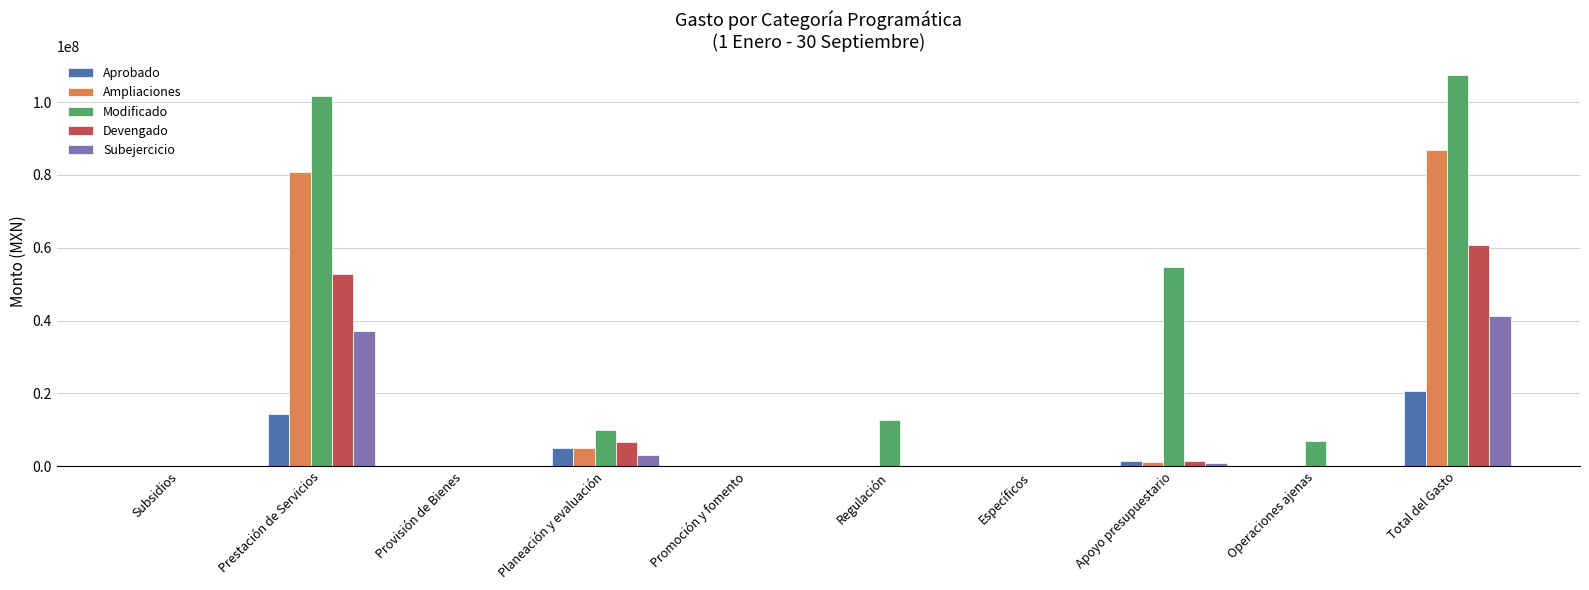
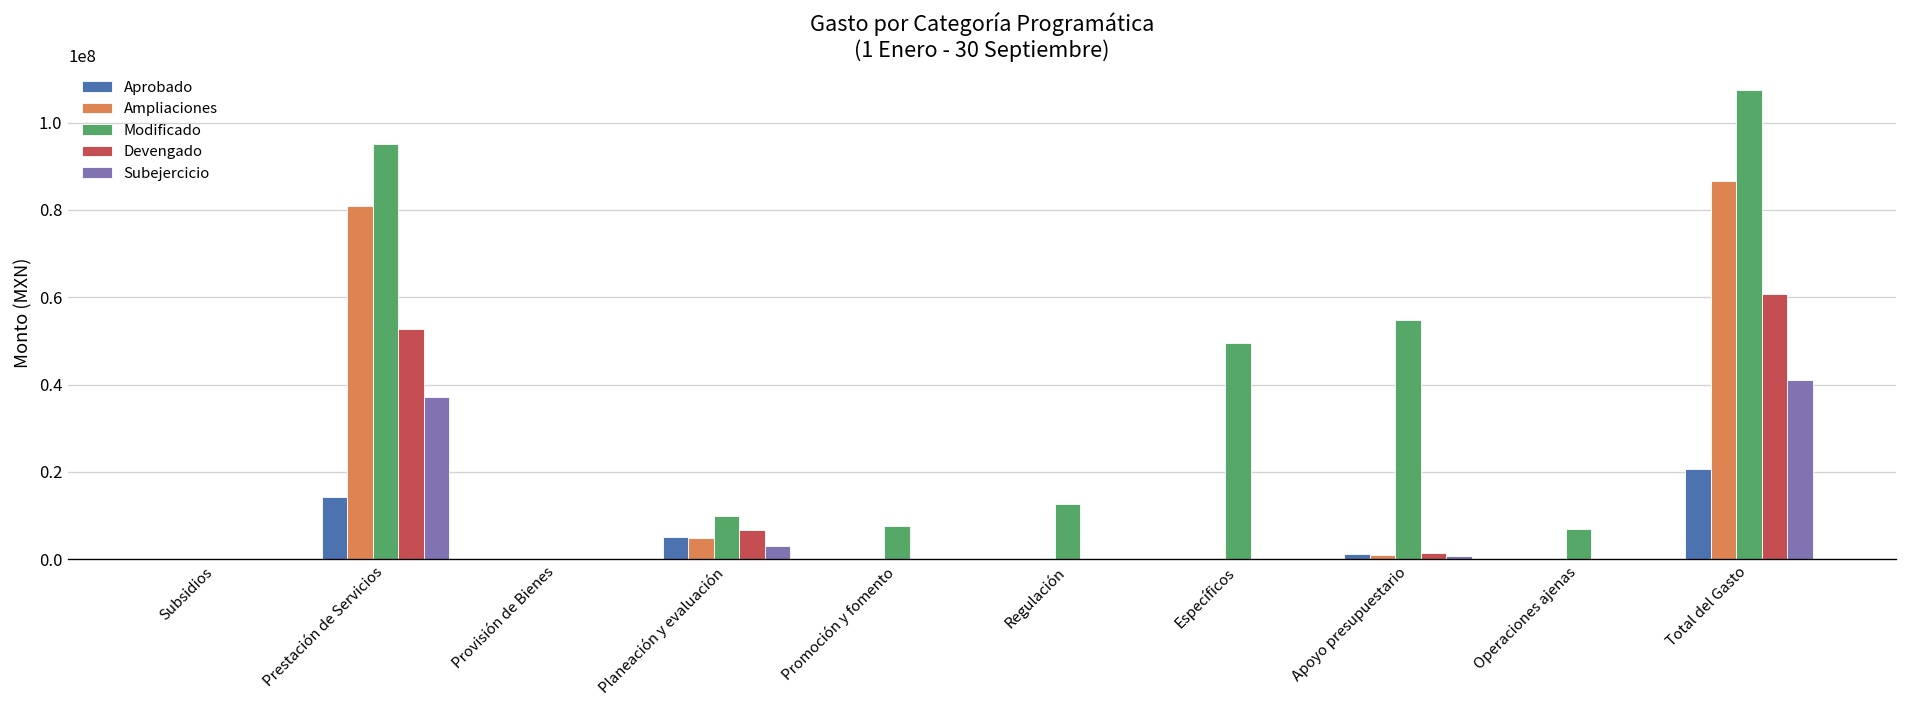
  {
    "Modificado": {
      "Subsidios": 0,
-     "Prestación de Servicios": 102000000,
+     "Prestación de Servicios": 95000000,
      "Provisión de Bienes": 0,
      "Planeación y evaluación": 10000000,
-     "Promoción y fomento": 0,
+     "Promoción y fomento": 8000000,
      "Regulación": 13000000,
-     "Específicos": 0,
+     "Específicos": 50000000,
      "Apoyo presupuestario": 55000000,
      "Operaciones ajenas": 7000000,
      "Total del Gasto": 107000000
    }
  }
